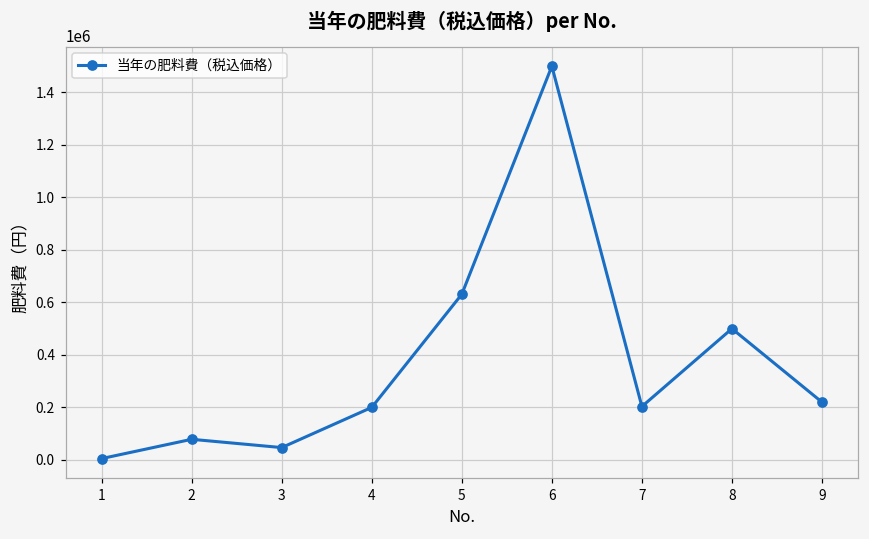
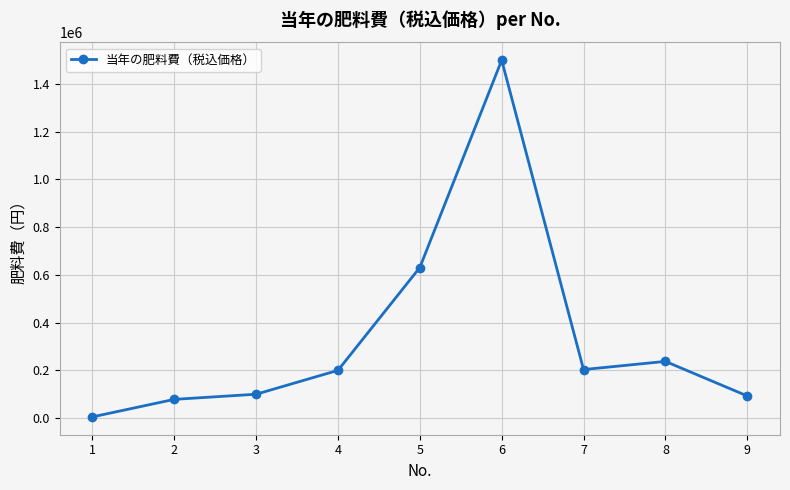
  {
    "1": 10000,
    "2": 80000,
-   "3": 50000,
+   "3": 100000,
    "4": 200000,
    "5": 630000,
    "6": 1500000,
    "7": 200000,
-   "8": 500000,
-   "9": 220000
+   "8": 240000,
+   "9": 90000
  }
